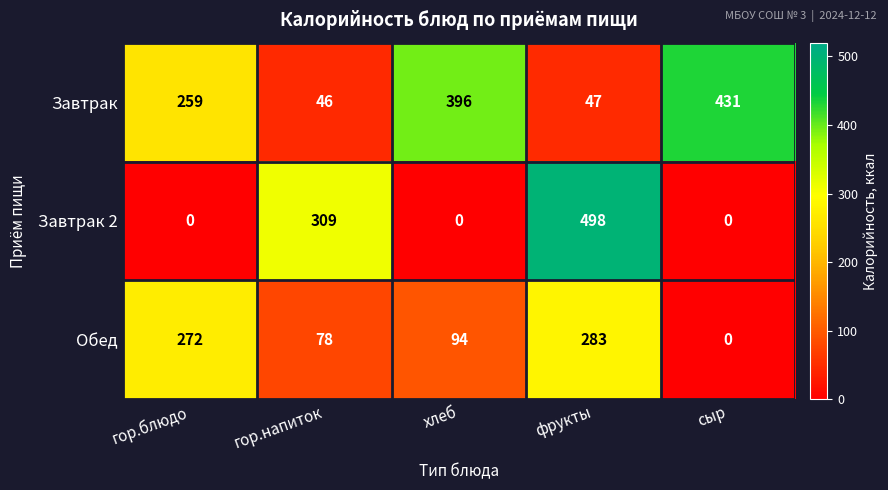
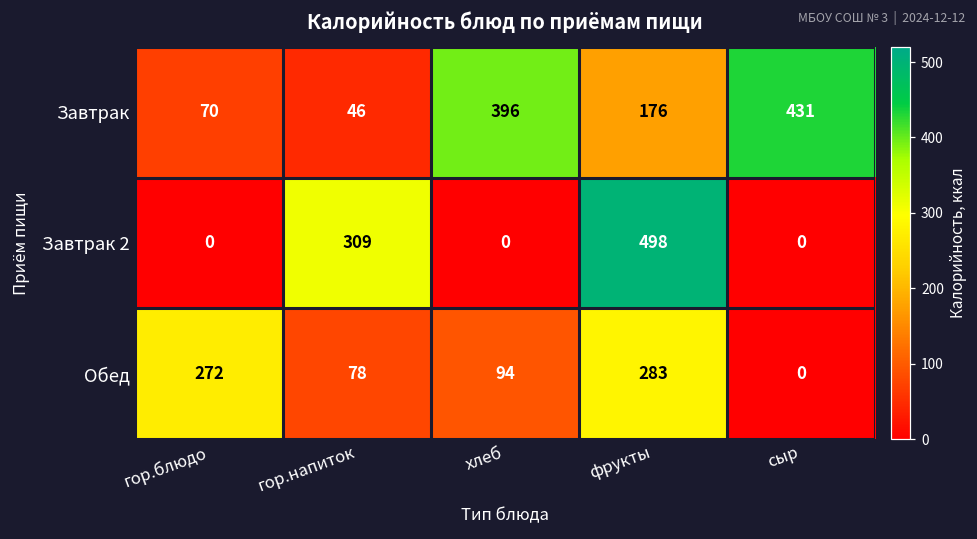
  {
    "Завтрак": {
-     "гор.блюдо": 259,
+     "гор.блюдо": 70,
      "гор.напиток": 46,
      "хлеб": 396,
-     "фрукты": 47,
+     "фрукты": 176,
      "сыр": 431
    },
    "Завтрак 2": {
      "гор.блюдо": 0,
      "гор.напиток": 309,
      "хлеб": 0,
      "фрукты": 498,
      "сыр": 0
    },
    "Обед": {
      "гор.блюдо": 272,
      "гор.напиток": 78,
      "хлеб": 94,
      "фрукты": 283,
      "сыр": 0
    }
  }
